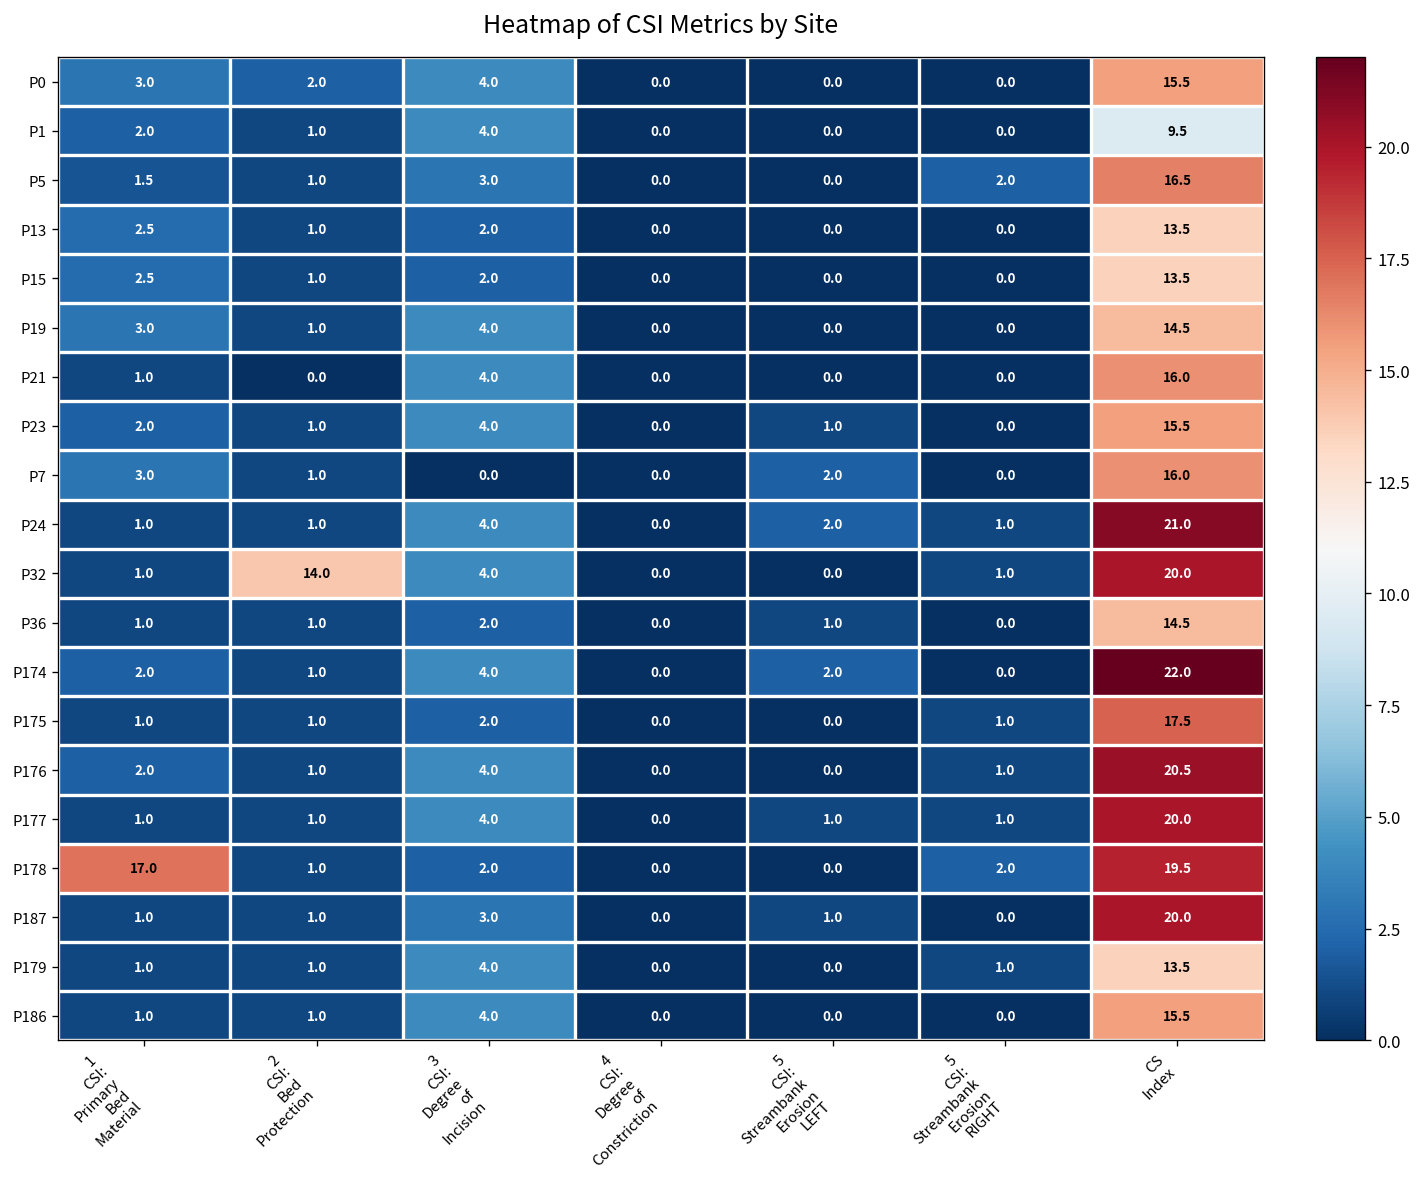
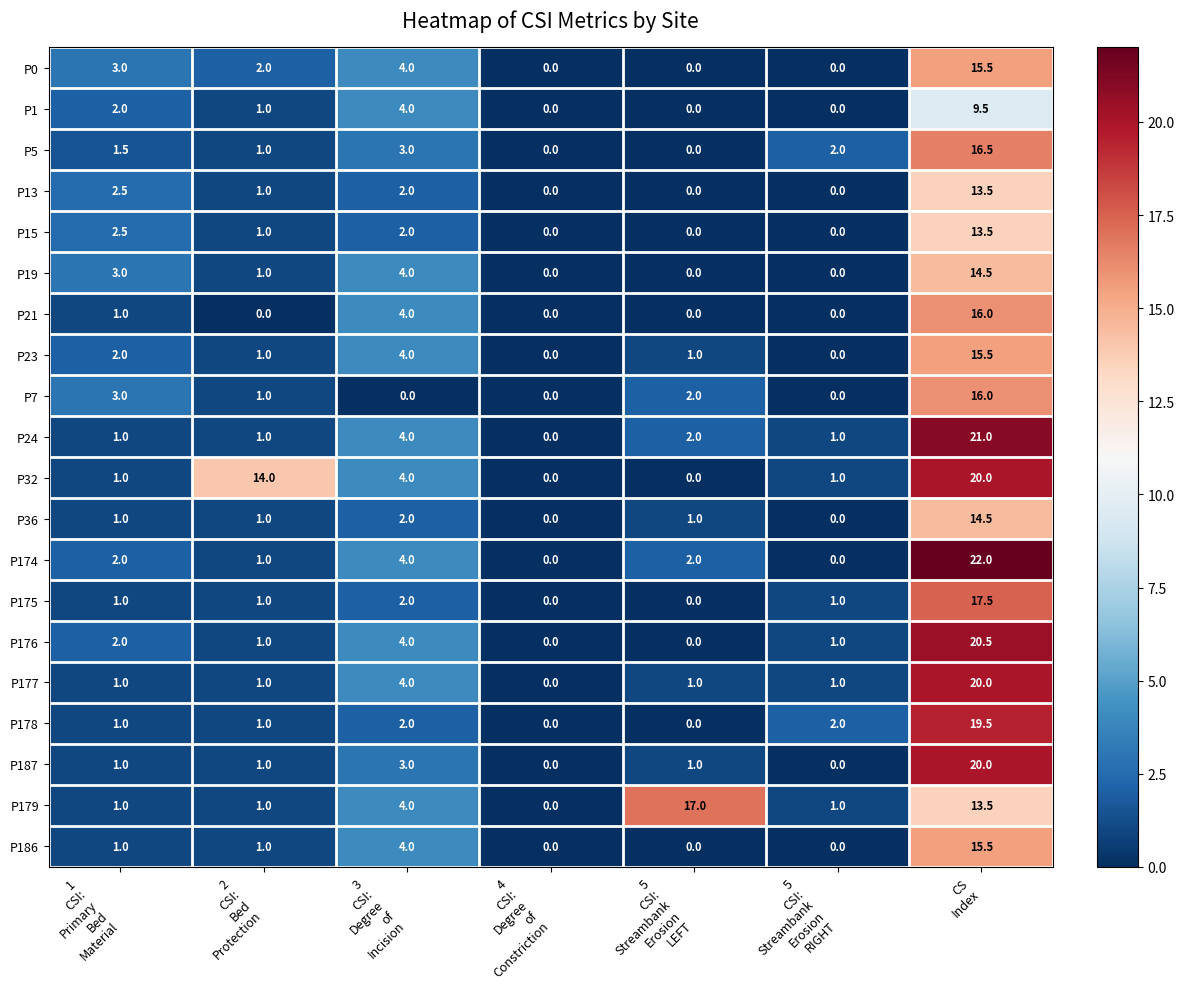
  {
    "P0": {
      "1 CSI: Primary Bed Material": 3.0,
      "2 CSI: Bed Protection": 2.0,
      "3 CSI: Degree of Incision": 4.0,
      "4 CSI: Degree of Constriction": 0.0,
      "5 CSI: Streambank Erosion LEFT": 0.0,
      "5 CSI: Streambank Erosion RIGHT": 0.0,
      "CS Index": 15.5
    },
    "P1": {
      "1 CSI: Primary Bed Material": 2.0,
      "2 CSI: Bed Protection": 1.0,
      "3 CSI: Degree of Incision": 4.0,
      "4 CSI: Degree of Constriction": 0.0,
      "5 CSI: Streambank Erosion LEFT": 0.0,
      "5 CSI: Streambank Erosion RIGHT": 0.0,
      "CS Index": 9.5
    },
    "P5": {
      "1 CSI: Primary Bed Material": 1.5,
      "2 CSI: Bed Protection": 1.0,
      "3 CSI: Degree of Incision": 3.0,
      "4 CSI: Degree of Constriction": 0.0,
      "5 CSI: Streambank Erosion LEFT": 0.0,
      "5 CSI: Streambank Erosion RIGHT": 2.0,
      "CS Index": 16.5
    },
    "P13": {
      "1 CSI: Primary Bed Material": 2.5,
      "2 CSI: Bed Protection": 1.0,
      "3 CSI: Degree of Incision": 2.0,
      "4 CSI: Degree of Constriction": 0.0,
      "5 CSI: Streambank Erosion LEFT": 0.0,
      "5 CSI: Streambank Erosion RIGHT": 0.0,
      "CS Index": 13.5
    },
    "P15": {
      "1 CSI: Primary Bed Material": 2.5,
      "2 CSI: Bed Protection": 1.0,
      "3 CSI: Degree of Incision": 2.0,
      "4 CSI: Degree of Constriction": 0.0,
      "5 CSI: Streambank Erosion LEFT": 0.0,
      "5 CSI: Streambank Erosion RIGHT": 0.0,
      "CS Index": 13.5
    },
    "P19": {
      "1 CSI: Primary Bed Material": 3.0,
      "2 CSI: Bed Protection": 1.0,
      "3 CSI: Degree of Incision": 4.0,
      "4 CSI: Degree of Constriction": 0.0,
      "5 CSI: Streambank Erosion LEFT": 0.0,
      "5 CSI: Streambank Erosion RIGHT": 0.0,
      "CS Index": 14.5
    },
    "P21": {
      "1 CSI: Primary Bed Material": 1.0,
      "2 CSI: Bed Protection": 0.0,
      "3 CSI: Degree of Incision": 4.0,
      "4 CSI: Degree of Constriction": 0.0,
      "5 CSI: Streambank Erosion LEFT": 0.0,
      "5 CSI: Streambank Erosion RIGHT": 0.0,
      "CS Index": 16.0
    },
    "P23": {
      "1 CSI: Primary Bed Material": 2.0,
      "2 CSI: Bed Protection": 1.0,
      "3 CSI: Degree of Incision": 4.0,
      "4 CSI: Degree of Constriction": 0.0,
      "5 CSI: Streambank Erosion LEFT": 1.0,
      "5 CSI: Streambank Erosion RIGHT": 0.0,
      "CS Index": 15.5
    },
    "P7": {
      "1 CSI: Primary Bed Material": 3.0,
      "2 CSI: Bed Protection": 1.0,
      "3 CSI: Degree of Incision": 0.0,
      "4 CSI: Degree of Constriction": 0.0,
      "5 CSI: Streambank Erosion LEFT": 2.0,
      "5 CSI: Streambank Erosion RIGHT": 0.0,
      "CS Index": 16.0
    },
    "P24": {
      "1 CSI: Primary Bed Material": 1.0,
      "2 CSI: Bed Protection": 1.0,
      "3 CSI: Degree of Incision": 4.0,
      "4 CSI: Degree of Constriction": 0.0,
      "5 CSI: Streambank Erosion LEFT": 2.0,
      "5 CSI: Streambank Erosion RIGHT": 1.0,
      "CS Index": 21.0
    },
    "P32": {
      "1 CSI: Primary Bed Material": 1.0,
      "2 CSI: Bed Protection": 14.0,
      "3 CSI: Degree of Incision": 4.0,
      "4 CSI: Degree of Constriction": 0.0,
      "5 CSI: Streambank Erosion LEFT": 0.0,
      "5 CSI: Streambank Erosion RIGHT": 1.0,
      "CS Index": 20.0
    },
    "P36": {
      "1 CSI: Primary Bed Material": 1.0,
      "2 CSI: Bed Protection": 1.0,
      "3 CSI: Degree of Incision": 2.0,
      "4 CSI: Degree of Constriction": 0.0,
      "5 CSI: Streambank Erosion LEFT": 1.0,
      "5 CSI: Streambank Erosion RIGHT": 0.0,
      "CS Index": 14.5
    },
    "P174": {
      "1 CSI: Primary Bed Material": 2.0,
      "2 CSI: Bed Protection": 1.0,
      "3 CSI: Degree of Incision": 4.0,
      "4 CSI: Degree of Constriction": 0.0,
      "5 CSI: Streambank Erosion LEFT": 2.0,
      "5 CSI: Streambank Erosion RIGHT": 0.0,
      "CS Index": 22.0
    },
    "P175": {
      "1 CSI: Primary Bed Material": 1.0,
      "2 CSI: Bed Protection": 1.0,
      "3 CSI: Degree of Incision": 2.0,
      "4 CSI: Degree of Constriction": 0.0,
      "5 CSI: Streambank Erosion LEFT": 0.0,
      "5 CSI: Streambank Erosion RIGHT": 1.0,
      "CS Index": 17.5
    },
    "P176": {
      "1 CSI: Primary Bed Material": 2.0,
      "2 CSI: Bed Protection": 1.0,
      "3 CSI: Degree of Incision": 4.0,
      "4 CSI: Degree of Constriction": 0.0,
      "5 CSI: Streambank Erosion LEFT": 0.0,
      "5 CSI: Streambank Erosion RIGHT": 1.0,
      "CS Index": 20.5
    },
    "P177": {
      "1 CSI: Primary Bed Material": 1.0,
      "2 CSI: Bed Protection": 1.0,
      "3 CSI: Degree of Incision": 4.0,
      "4 CSI: Degree of Constriction": 0.0,
      "5 CSI: Streambank Erosion LEFT": 1.0,
      "5 CSI: Streambank Erosion RIGHT": 1.0,
      "CS Index": 20.0
    },
    "P178": {
-     "1 CSI: Primary Bed Material": 17.0,
+     "1 CSI: Primary Bed Material": 1.0,
      "2 CSI: Bed Protection": 1.0,
      "3 CSI: Degree of Incision": 2.0,
      "4 CSI: Degree of Constriction": 0.0,
      "5 CSI: Streambank Erosion LEFT": 0.0,
      "5 CSI: Streambank Erosion RIGHT": 2.0,
      "CS Index": 19.5
    },
    "P187": {
      "1 CSI: Primary Bed Material": 1.0,
      "2 CSI: Bed Protection": 1.0,
      "3 CSI: Degree of Incision": 3.0,
      "4 CSI: Degree of Constriction": 0.0,
      "5 CSI: Streambank Erosion LEFT": 1.0,
      "5 CSI: Streambank Erosion RIGHT": 0.0,
      "CS Index": 20.0
    },
    "P179": {
      "1 CSI: Primary Bed Material": 1.0,
      "2 CSI: Bed Protection": 1.0,
      "3 CSI: Degree of Incision": 4.0,
      "4 CSI: Degree of Constriction": 0.0,
-     "5 CSI: Streambank Erosion LEFT": 0.0,
+     "5 CSI: Streambank Erosion LEFT": 17.0,
      "5 CSI: Streambank Erosion RIGHT": 1.0,
      "CS Index": 13.5
    },
    "P186": {
      "1 CSI: Primary Bed Material": 1.0,
      "2 CSI: Bed Protection": 1.0,
      "3 CSI: Degree of Incision": 4.0,
      "4 CSI: Degree of Constriction": 0.0,
      "5 CSI: Streambank Erosion LEFT": 0.0,
      "5 CSI: Streambank Erosion RIGHT": 0.0,
      "CS Index": 15.5
    }
  }
